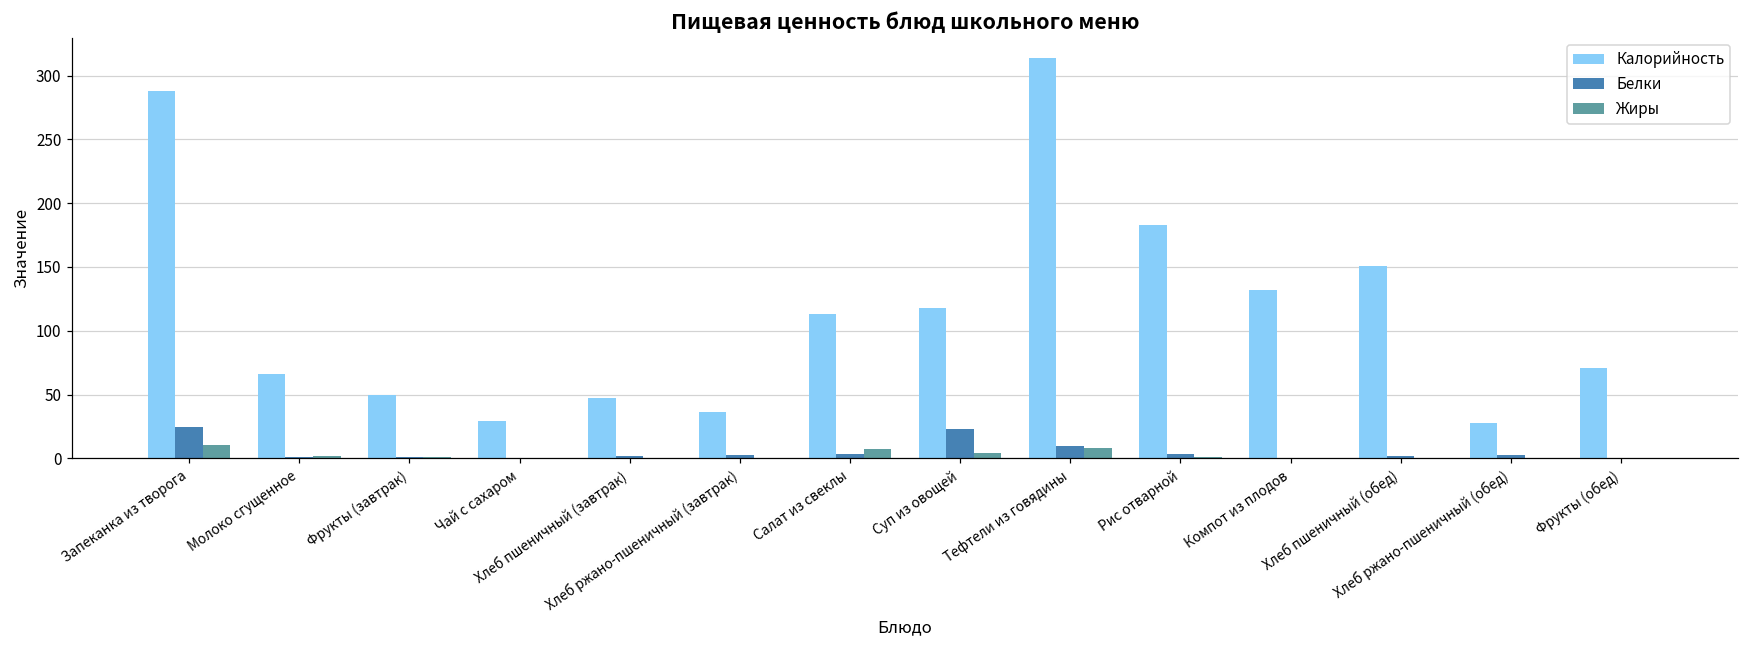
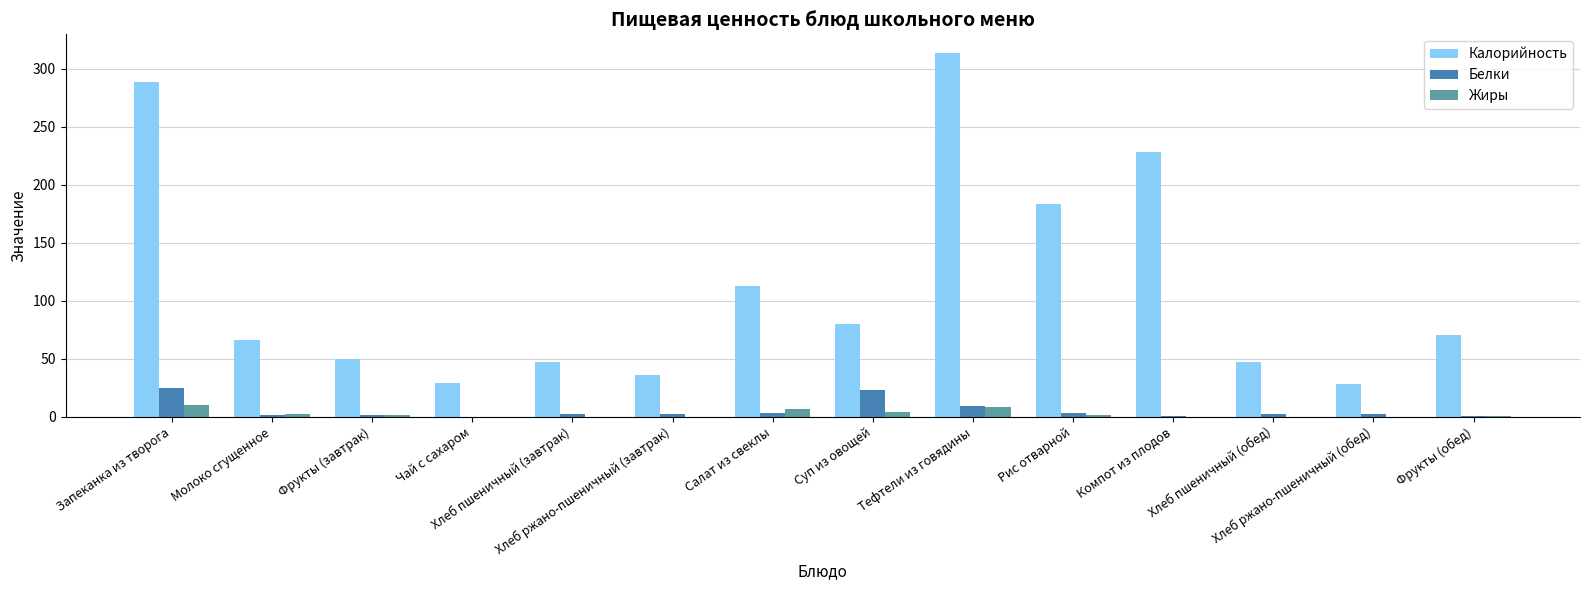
  {
    "Калорийность": {
      "Запеканка из творога": 288,
      "Молоко сгущенное": 66,
      "Фрукты (завтрак)": 50,
      "Чай с сахаром": 29,
      "Хлеб пшеничный (завтрак)": 47,
      "Хлеб ржано-пшеничный (завтрак)": 36,
      "Салат из свеклы": 113,
-     "Суп из овощей": 118,
+     "Суп из овощей": 80,
      "Тефтели из говядины": 314,
      "Рис отварной": 183,
-     "Компот из плодов": 132,
-     "Хлеб пшеничный (обед)": 151,
+     "Компот из плодов": 228,
+     "Хлеб пшеничный (обед)": 47,
      "Хлеб ржано-пшеничный (обед)": 28,
      "Фрукты (обед)": 71
    }
  }
